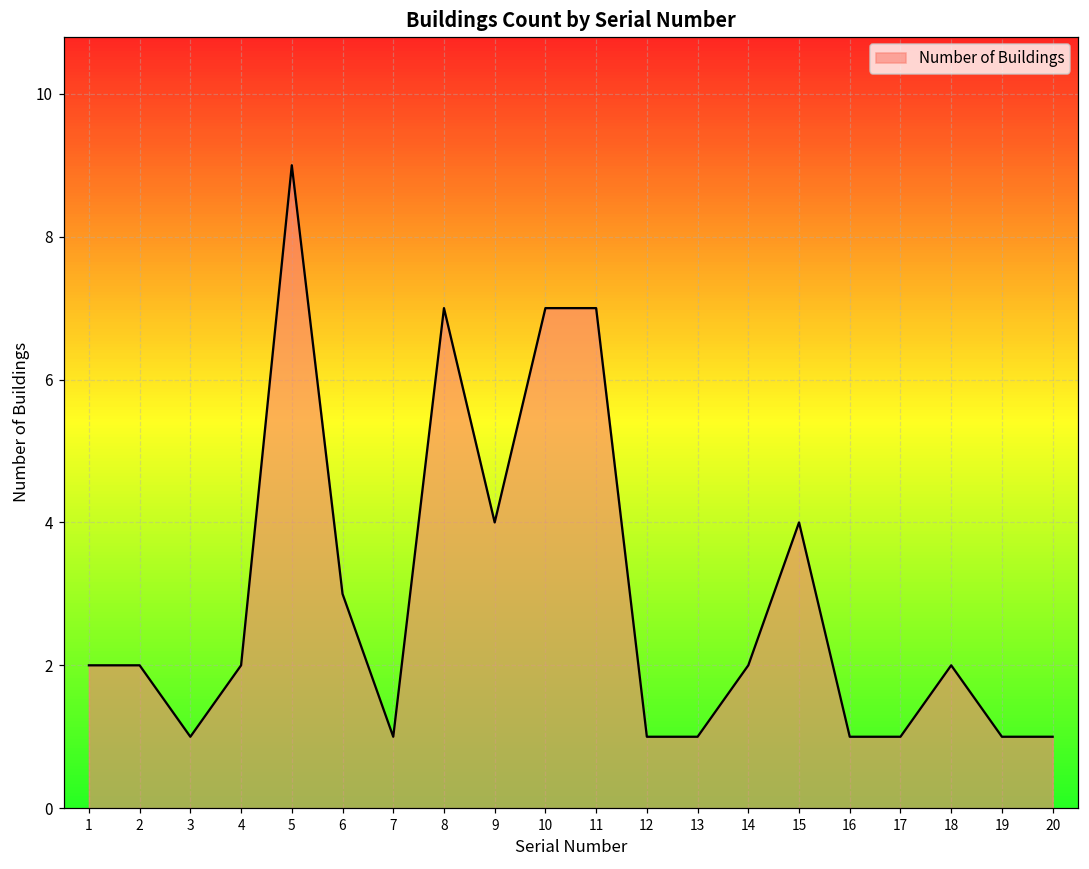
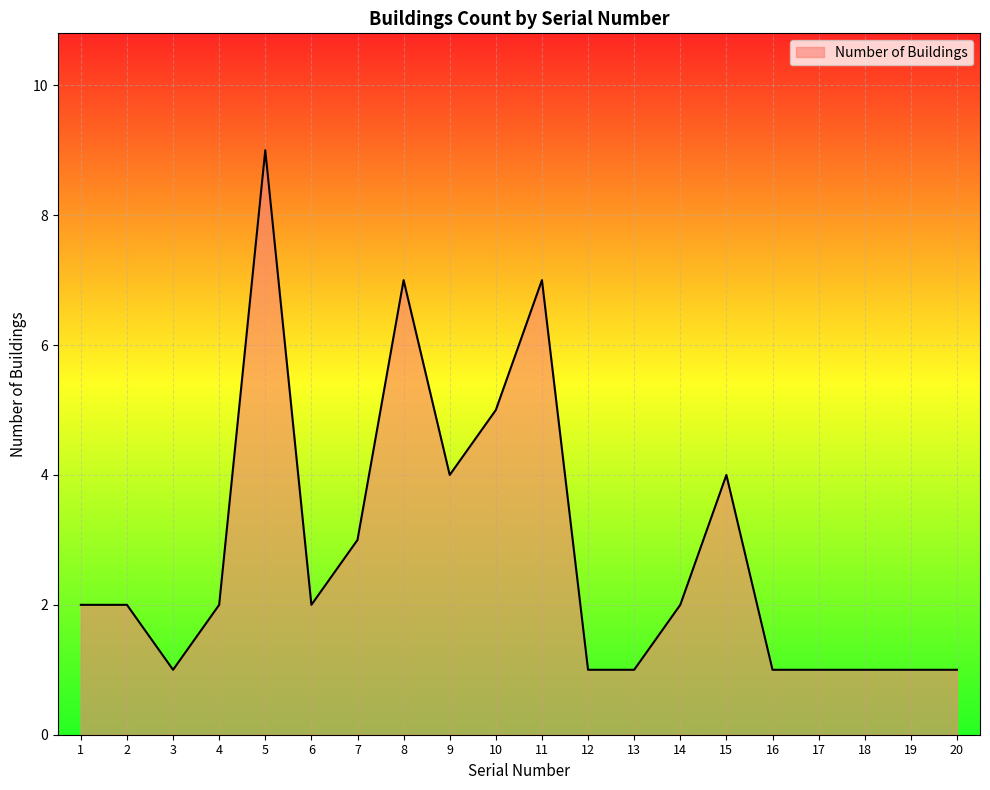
  {
    "1": 2,
    "2": 2,
    "3": 1,
    "4": 2,
    "5": 9,
-   "6": 3,
-   "7": 1,
+   "6": 2,
+   "7": 3,
    "8": 7,
    "9": 4,
-   "10": 7,
+   "10": 5,
    "11": 7,
    "12": 1,
    "13": 1,
    "14": 2,
    "15": 4,
    "16": 1,
    "17": 1,
-   "18": 2,
+   "18": 1,
    "19": 1,
    "20": 1
  }
